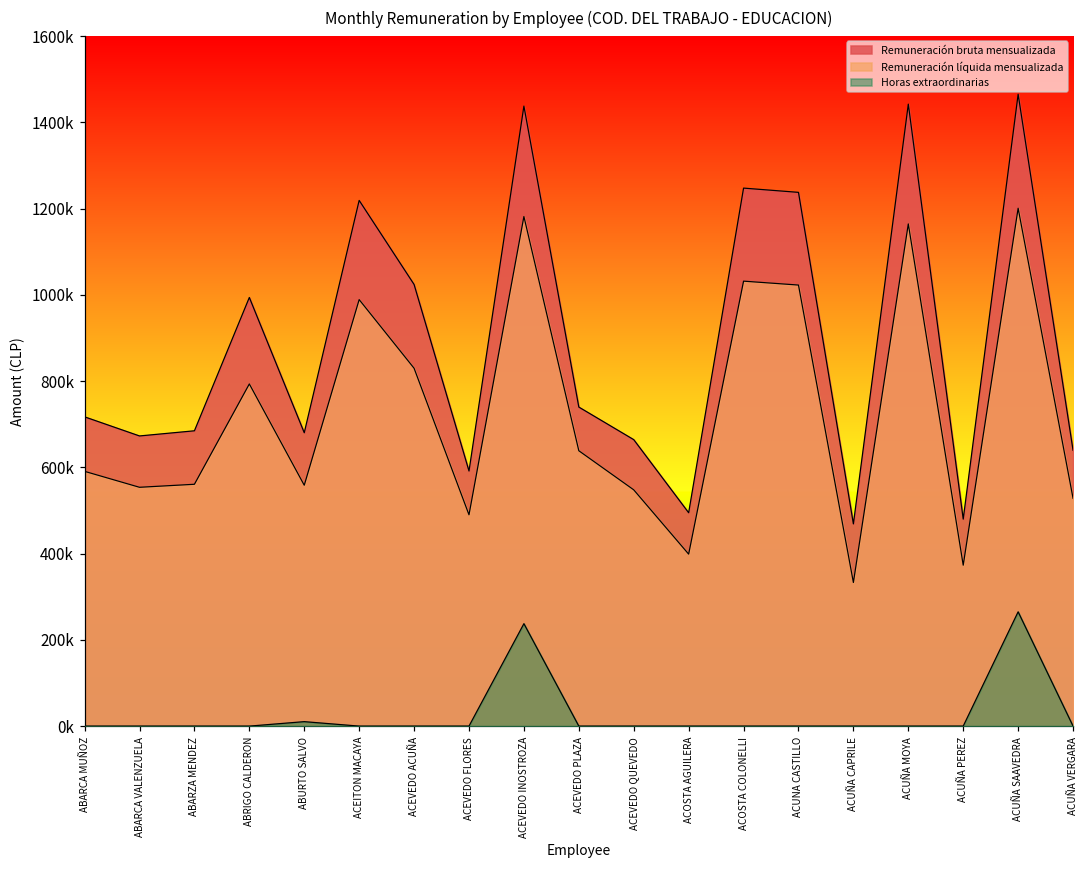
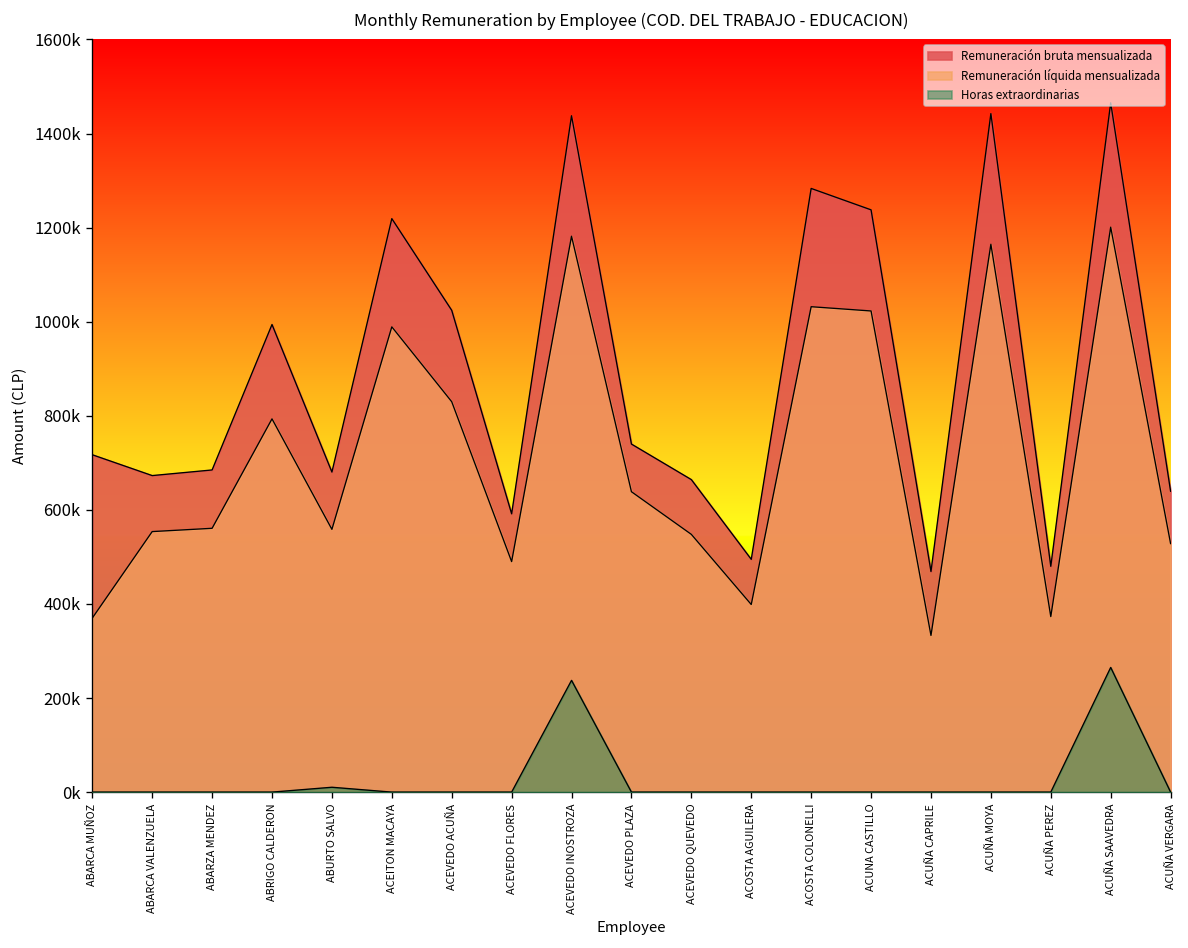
  {
    "Remuneración bruta mensualizada": {
      "ABARCA MUÑOZ": 720000,
      "ABARCA VALENZUELA": 670000,
      "ABARZA MENDEZ": 680000,
      "ABRIGO CALDERON": 990000,
      "ABURTO SALVO": 680000,
      "ACEITON MACAYA": 1220000,
      "ACEVEDO ACUÑA": 1020000,
      "ACEVEDO FLORES": 590000,
      "ACEVEDO INOSTROZA": 1440000,
      "ACEVEDO PLAZA": 740000,
      "ACEVEDO QUEVEDO": 660000,
      "ACOSTA AGUILERA": 490000,
-     "ACOSTA COLONELLI": 1250000,
+     "ACOSTA COLONELLI": 1280000,
      "ACUNA CASTILLO": 1240000,
      "ACUÑA CAPRILE": 470000,
      "ACUÑA MOYA": 1440000,
      "ACUÑA PEREZ": 480000,
      "ACUÑA VERGARA": 640000
    },
    "Remuneración líquida mensualizada": {
-     "ABARCA MUÑOZ": 590000,
+     "ABARCA MUÑOZ": 370000,
      "ABARCA VALENZUELA": 550000,
      "ABARZA MENDEZ": 560000,
      "ABRIGO CALDERON": 790000,
      "ABURTO SALVO": 560000,
      "ACEITON MACAYA": 990000,
      "ACEVEDO ACUÑA": 830000,
      "ACEVEDO FLORES": 490000,
      "ACEVEDO INOSTROZA": 1180000,
      "ACEVEDO PLAZA": 640000,
      "ACEVEDO QUEVEDO": 550000,
      "ACOSTA AGUILERA": 400000,
      "ACOSTA COLONELLI": 1030000,
      "ACUNA CASTILLO": 1020000,
      "ACUÑA CAPRILE": 330000,
      "ACUÑA MOYA": 1160000,
      "ACUÑA PEREZ": 370000,
      "ACUÑA SAAVEDRA": 1200000,
      "ACUÑA VERGARA": 530000
    },
    "Horas extraordinarias": {
      "ABARCA MUÑOZ": 0,
      "ABARCA VALENZUELA": 0,
      "ABARZA MENDEZ": 0,
      "ABRIGO CALDERON": 0,
      "ABURTO SALVO": 10000,
      "ACEITON MACAYA": 0,
      "ACEVEDO ACUÑA": 0,
      "ACEVEDO FLORES": 0,
      "ACEVEDO INOSTROZA": 240000,
      "ACEVEDO PLAZA": 0,
      "ACEVEDO QUEVEDO": 0,
      "ACOSTA AGUILERA": 0,
      "ACOSTA COLONELLI": 0,
      "ACUNA CASTILLO": 0,
      "ACUÑA CAPRILE": 0,
      "ACUÑA MOYA": 0,
      "ACUÑA PEREZ": 0,
      "ACUÑA SAAVEDRA": 270000,
      "ACUÑA VERGARA": 0
    }
  }
